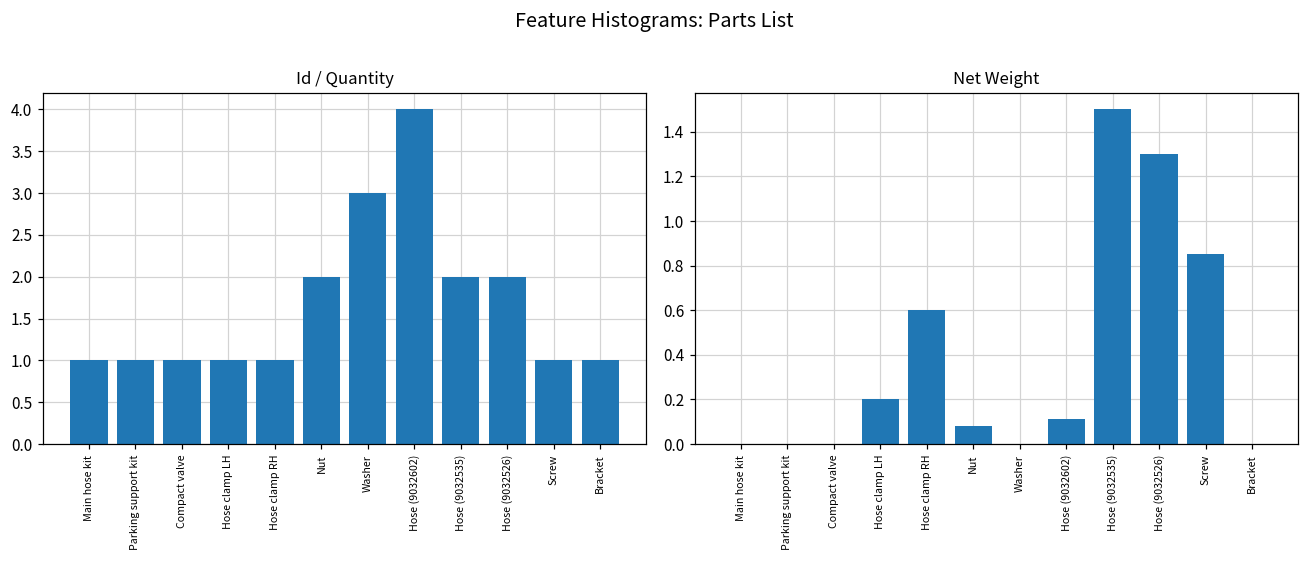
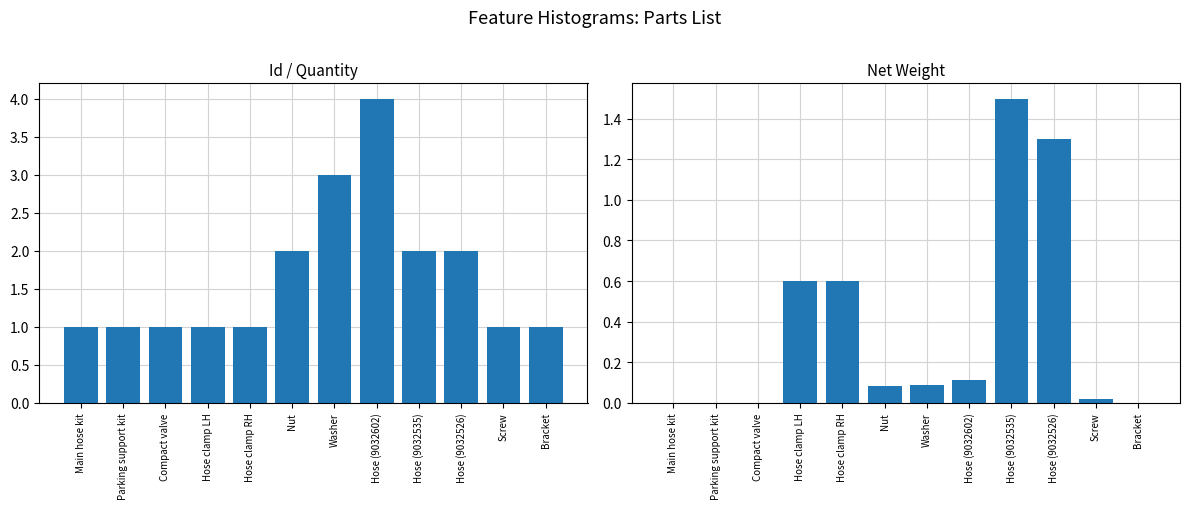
  {
    "Id / Quantity": {
      "Main hose kit": 1.0,
      "Parking support kit": 1.0,
      "Compact valve": 1.0,
      "Hose clamp LH": 1.0,
      "Hose clamp RH": 1.0,
      "Nut": 2.0,
      "Washer": 3.0,
      "Hose (9032602)": 4.0,
      "Hose (9032535)": 2.0,
      "Hose (9032526)": 2.0,
      "Screw": 1.0,
      "Bracket": 1.0
    },
    "Net Weight": {
      "Main hose kit": 0.00,
      "Parking support kit": 0.00,
      "Compact valve": 0.00,
-     "Hose clamp LH": 0.2,
+     "Hose clamp LH": 0.6,
      "Hose clamp RH": 0.60,
      "Nut": 0.08,
-     "Washer": 0.00,
+     "Washer": 0.09,
      "Hose (9032602)": 0.11,
      "Hose (9032535)": 1.50,
      "Hose (9032526)": 1.30,
-     "Screw": 0.85,
+     "Screw": 0.02,
      "Bracket": 0.00
    }
  }
